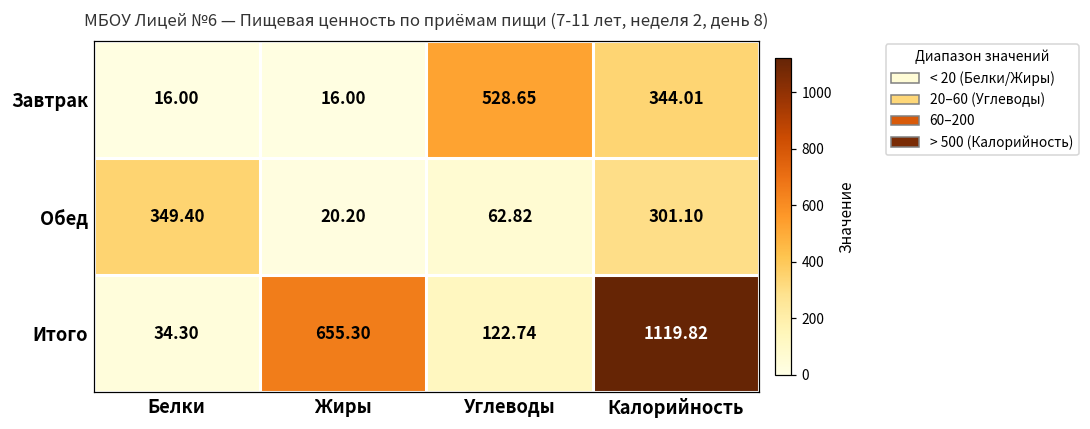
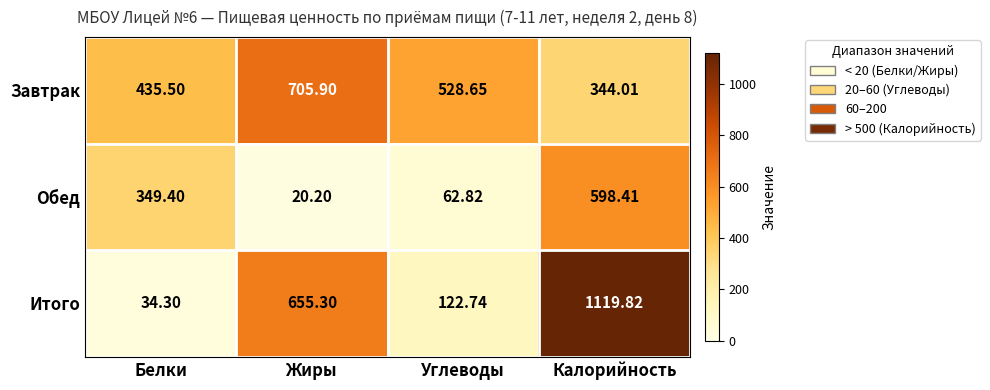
  {
    "Завтрак": {
-     "Белки": 16.00,
-     "Жиры": 16.00,
+     "Белки": 435.50,
+     "Жиры": 705.90,
      "Углеводы": 528.65,
      "Калорийность": 344.01
    },
    "Обед": {
      "Белки": 349.40,
      "Жиры": 20.20,
      "Углеводы": 62.82,
-     "Калорийность": 301.10
+     "Калорийность": 598.41
    },
    "Итого": {
      "Белки": 34.30,
      "Жиры": 655.30,
      "Углеводы": 122.74,
      "Калорийность": 1119.82
    }
  }
